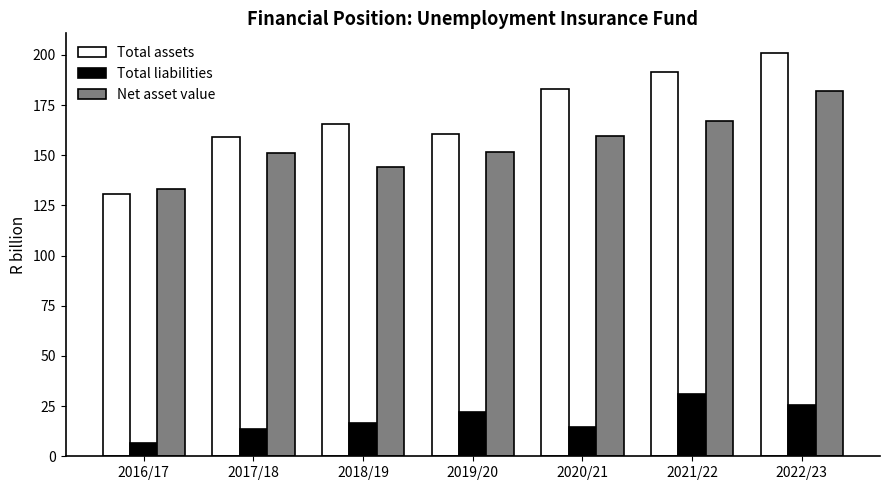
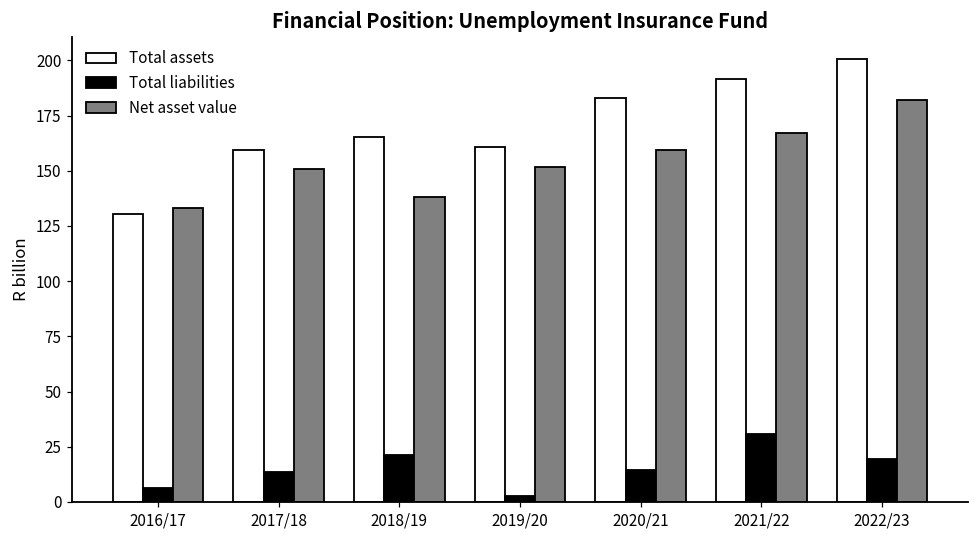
  {
    "Total assets": {
      "2016/17": 131,
      "2017/18": 159,
      "2018/19": 166,
      "2019/20": 161,
      "2020/21": 183,
      "2021/22": 192,
      "2022/23": 201
    },
    "Total liabilities": {
      "2016/17": 6,
      "2017/18": 13,
-     "2018/19": 16,
-     "2019/20": 22,
+     "2018/19": 21,
+     "2019/20": 3,
      "2020/21": 15,
      "2021/22": 31,
-     "2022/23": 26
+     "2022/23": 20
    },
    "Net asset value": {
      "2016/17": 133,
      "2017/18": 151,
-     "2018/19": 144,
+     "2018/19": 138,
      "2019/20": 152,
      "2020/21": 159,
      "2021/22": 167,
      "2022/23": 182
    }
  }
